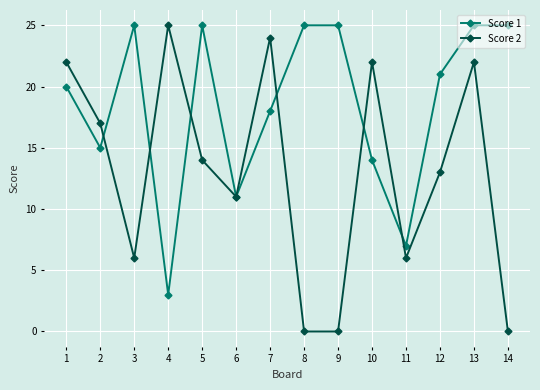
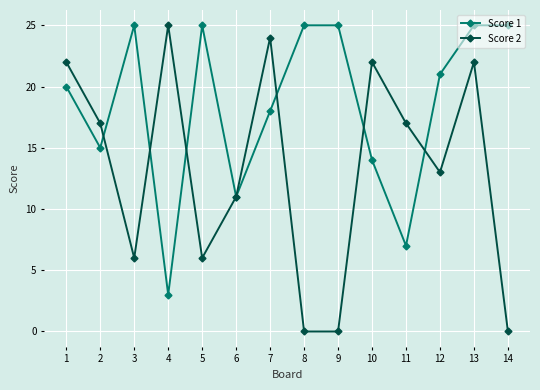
  {
    "Score 1": {
      "1": 20,
      "2": 15,
      "3": 25,
      "4": 3,
      "5": 25,
      "7": 18,
      "8": 25,
      "9": 25,
      "10": 14,
      "11": 7,
      "12": 21
    },
    "Score 2": {
      "1": 22,
      "2": 17,
      "3": 6,
      "4": 25,
-     "5": 14,
+     "5": 6,
      "7": 24,
      "8": 0,
      "9": 0,
      "10": 22,
-     "11": 6,
+     "11": 17,
      "12": 13,
      "13": 22,
      "14": 0
    }
  }
